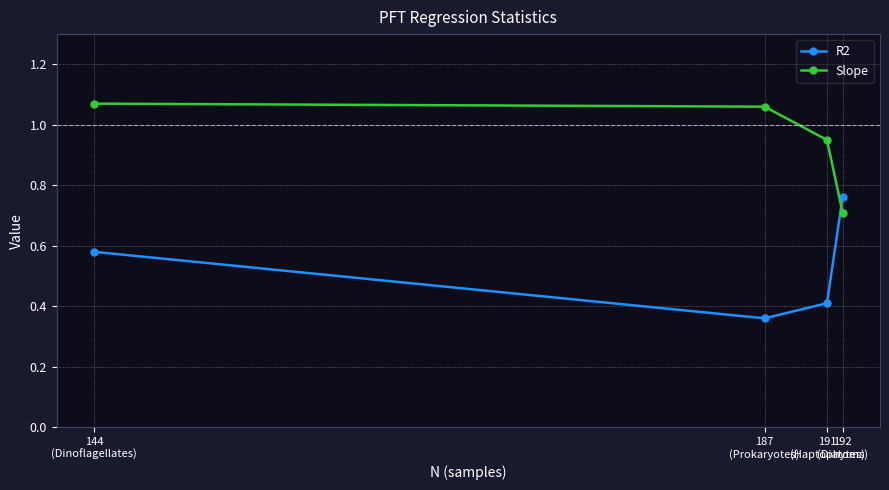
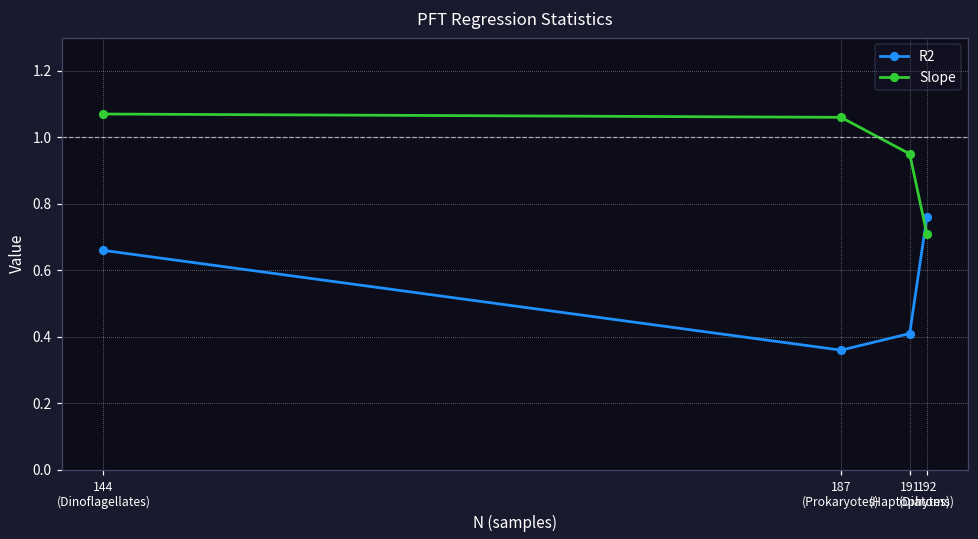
  {
    "R2": {
-     "144 (Dinoflagellates)": 0.58,
+     "144 (Dinoflagellates)": 0.66,
      "187 (Prokaryotes)": 0.36
    },
    "Slope": {
      "144 (Dinoflagellates)": 1.07,
      "187 (Prokaryotes)": 1.06
    }
  }
